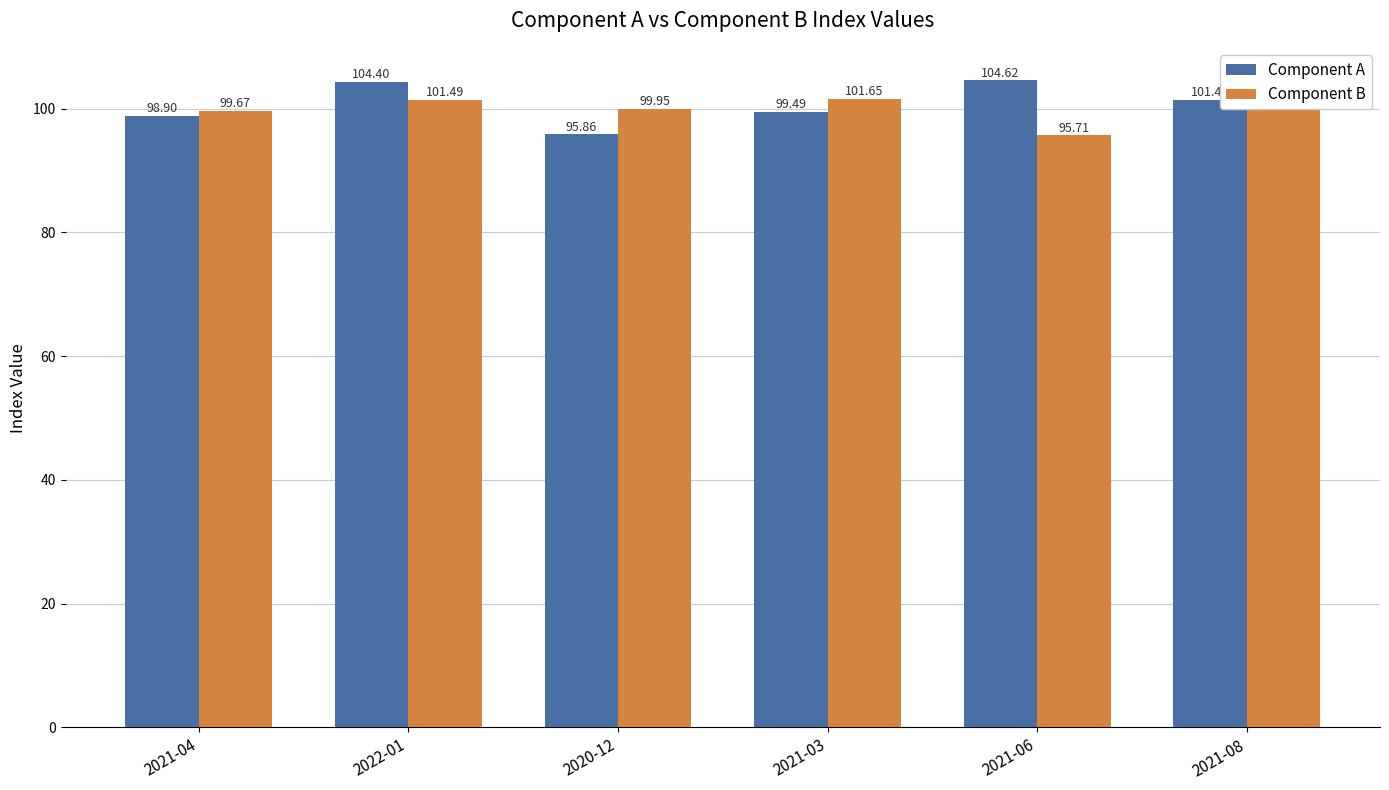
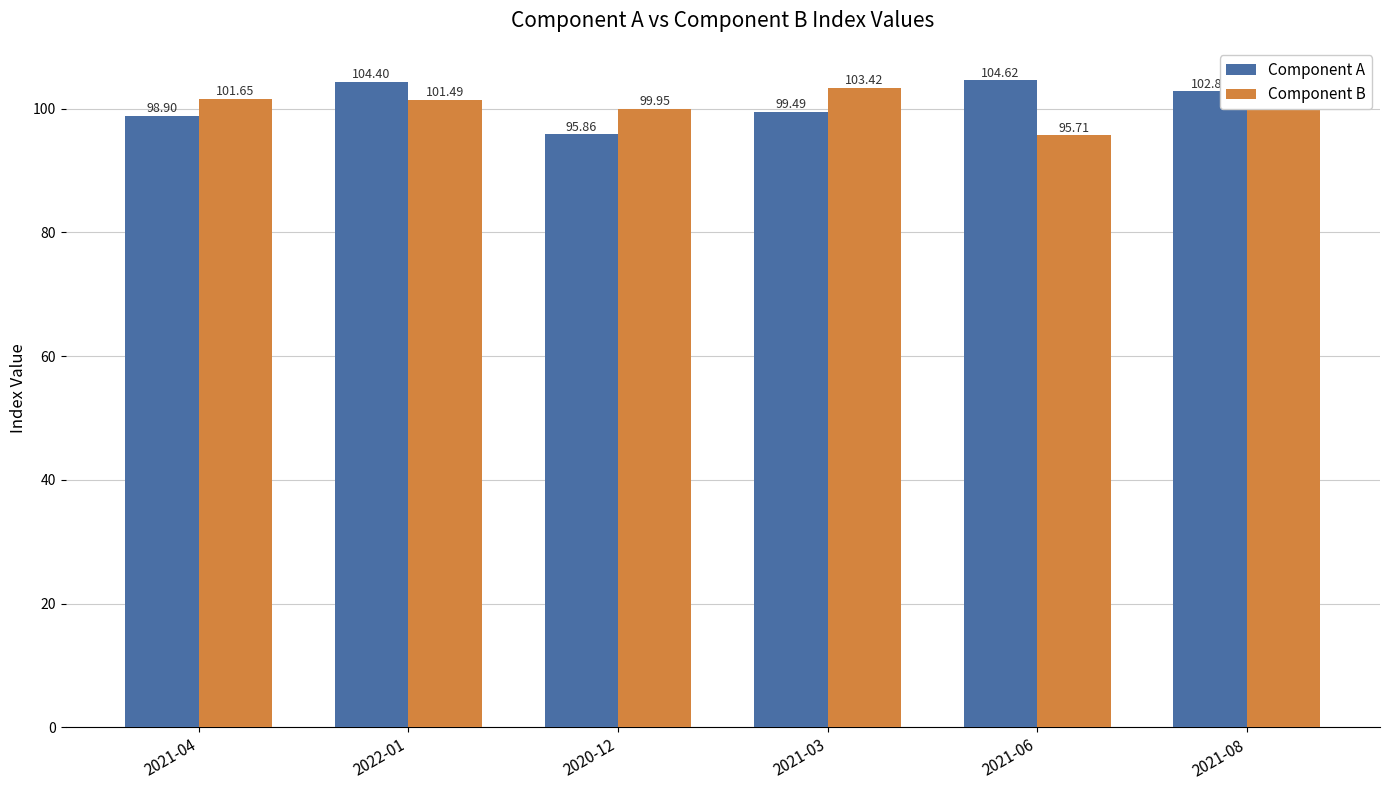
  {
    "Component A": {
-     "2021-08": 101
+     "2021-08": 103
    },
    "Component B": {
-     "2021-04": 99.67,
+     "2021-04": 101.65,
      "2022-01": 101.49,
      "2020-12": 99.95,
-     "2021-03": 101.65,
+     "2021-03": 103.42,
      "2021-06": 95.71
    }
  }
